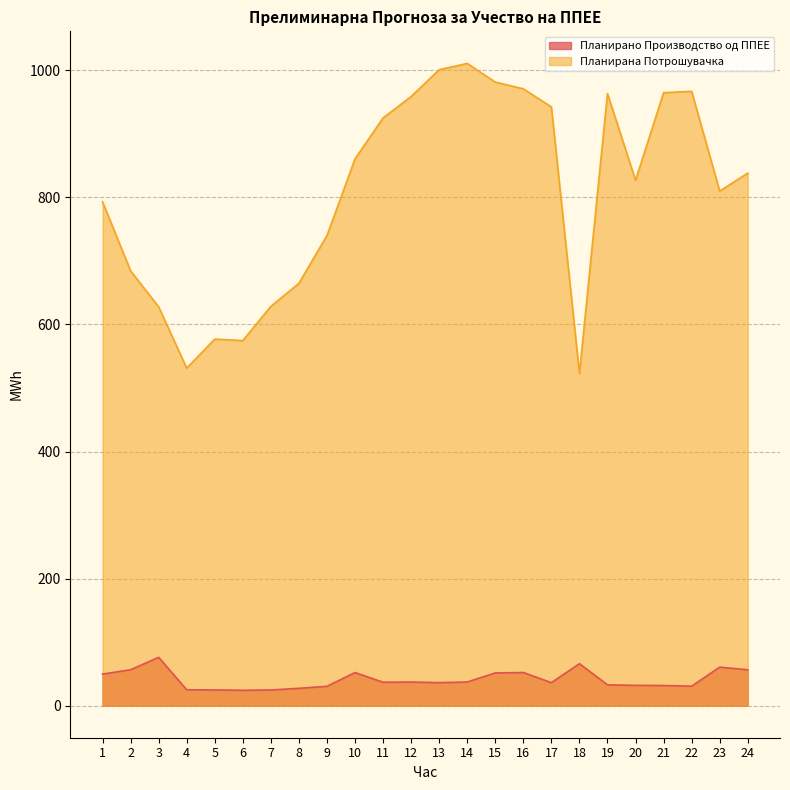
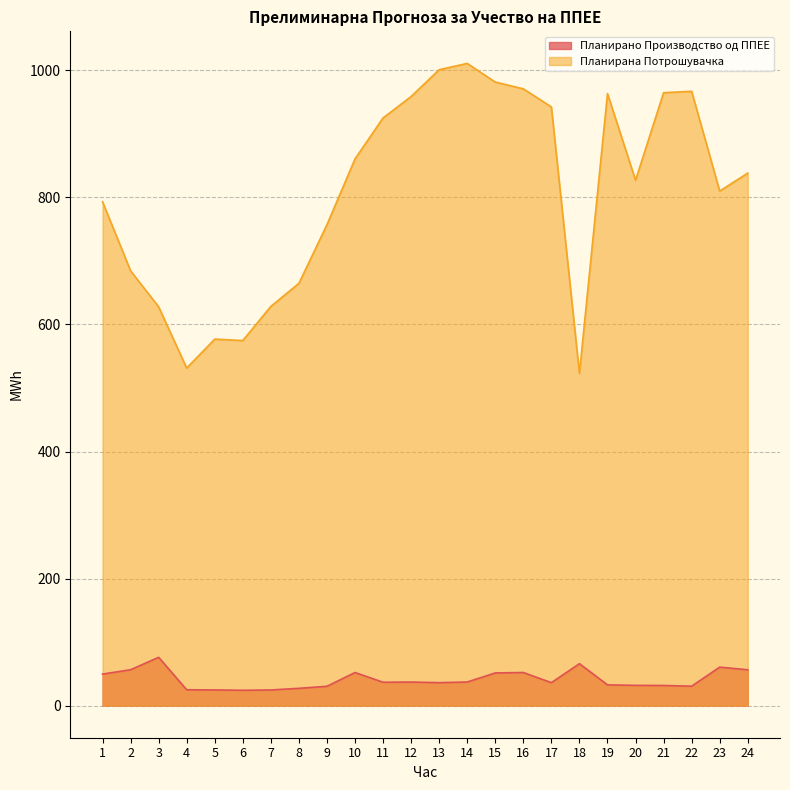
  {
    "Планирано Производство од ППЕЕ": {
      "1": 50,
      "2": 60,
      "3": 80,
      "4": 20,
      "5": 20,
      "6": 20,
      "7": 20,
      "8": 30,
      "9": 30,
      "10": 50,
      "11": 40,
      "12": 40,
      "13": 40,
      "14": 40,
      "15": 50,
      "16": 50,
      "17": 40,
      "18": 70,
      "19": 30,
      "20": 30,
      "21": 30,
      "22": 30,
      "23": 60,
      "24": 60
    },
    "Планирана Потрошувачка": {
      "1": 790,
      "2": 680,
      "3": 630,
      "4": 530,
      "5": 580,
      "6": 570,
      "7": 630,
      "8": 660,
-     "9": 740,
+     "9": 760,
      "10": 860,
      "11": 930,
      "12": 960,
      "13": 1000,
      "14": 1010,
      "15": 980,
      "16": 970,
      "17": 940,
      "18": 520,
      "19": 960,
      "20": 830,
      "21": 960,
      "22": 970,
      "23": 810,
      "24": 840
    }
  }
